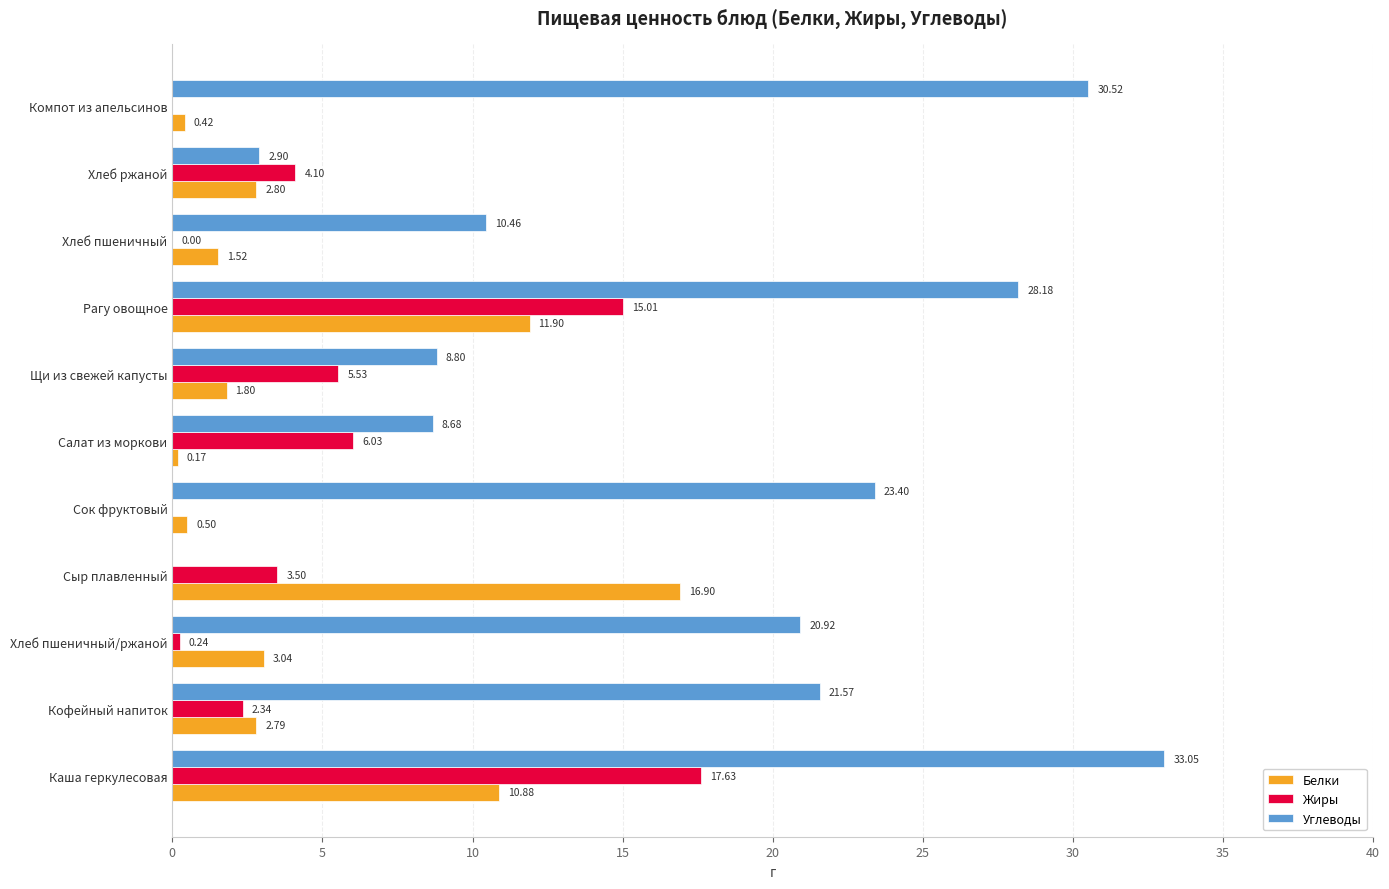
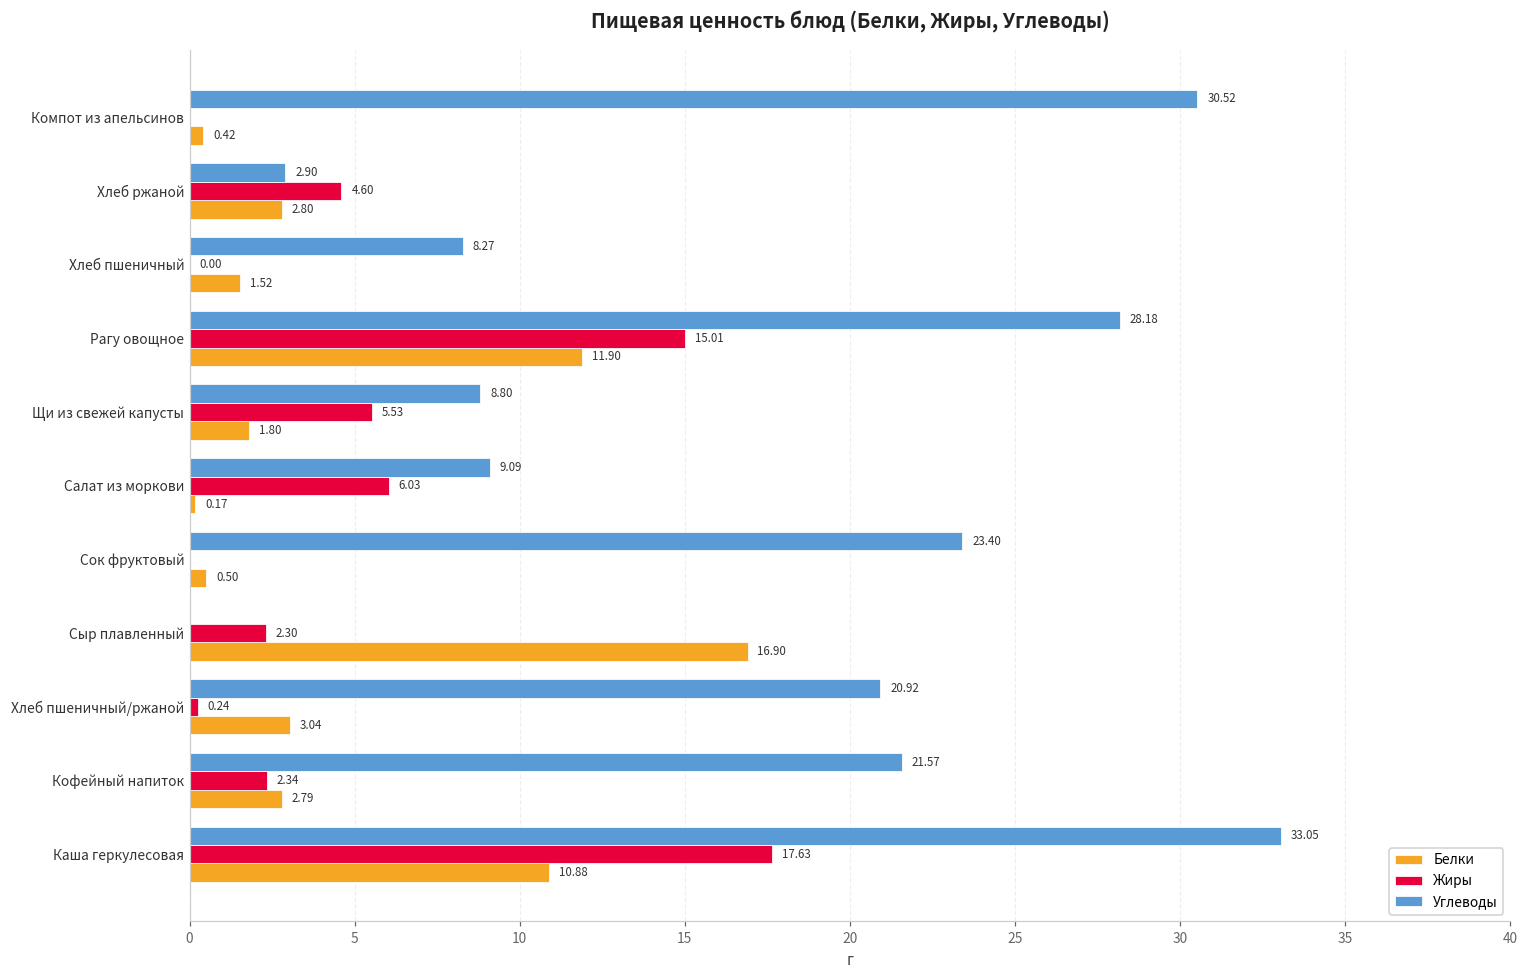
  {
    "Белки": {
      "Компот из апельсинов": 0.42,
      "Хлеб ржаной": 2.80,
      "Хлеб пшеничный": 1.52,
      "Рагу овощное": 11.90,
      "Щи из свежей капусты": 1.80,
      "Салат из моркови": 0.17,
      "Сок фруктовый": 0.50,
      "Сыр плавленный": 16.90,
      "Хлеб пшеничный/ржаной": 3.04,
      "Кофейный напиток": 2.79,
      "Каша геркулесовая": 10.88
    },
    "Жиры": {
-     "Хлеб ржаной": 4.10,
+     "Хлеб ржаной": 4.60,
      "Хлеб пшеничный": 0.00,
      "Рагу овощное": 15.01,
      "Щи из свежей капусты": 5.53,
      "Салат из моркови": 6.03,
-     "Сыр плавленный": 3.50,
+     "Сыр плавленный": 2.30,
      "Хлеб пшеничный/ржаной": 0.24,
      "Кофейный напиток": 2.34,
      "Каша геркулесовая": 17.63
    },
    "Углеводы": {
      "Компот из апельсинов": 30.52,
      "Хлеб ржаной": 2.90,
-     "Хлеб пшеничный": 10.46,
+     "Хлеб пшеничный": 8.27,
      "Рагу овощное": 28.18,
      "Щи из свежей капусты": 8.80,
-     "Салат из моркови": 8.68,
+     "Салат из моркови": 9.09,
      "Сок фруктовый": 23.40,
      "Хлеб пшеничный/ржаной": 20.92,
      "Кофейный напиток": 21.57,
      "Каша геркулесовая": 33.05
    }
  }
